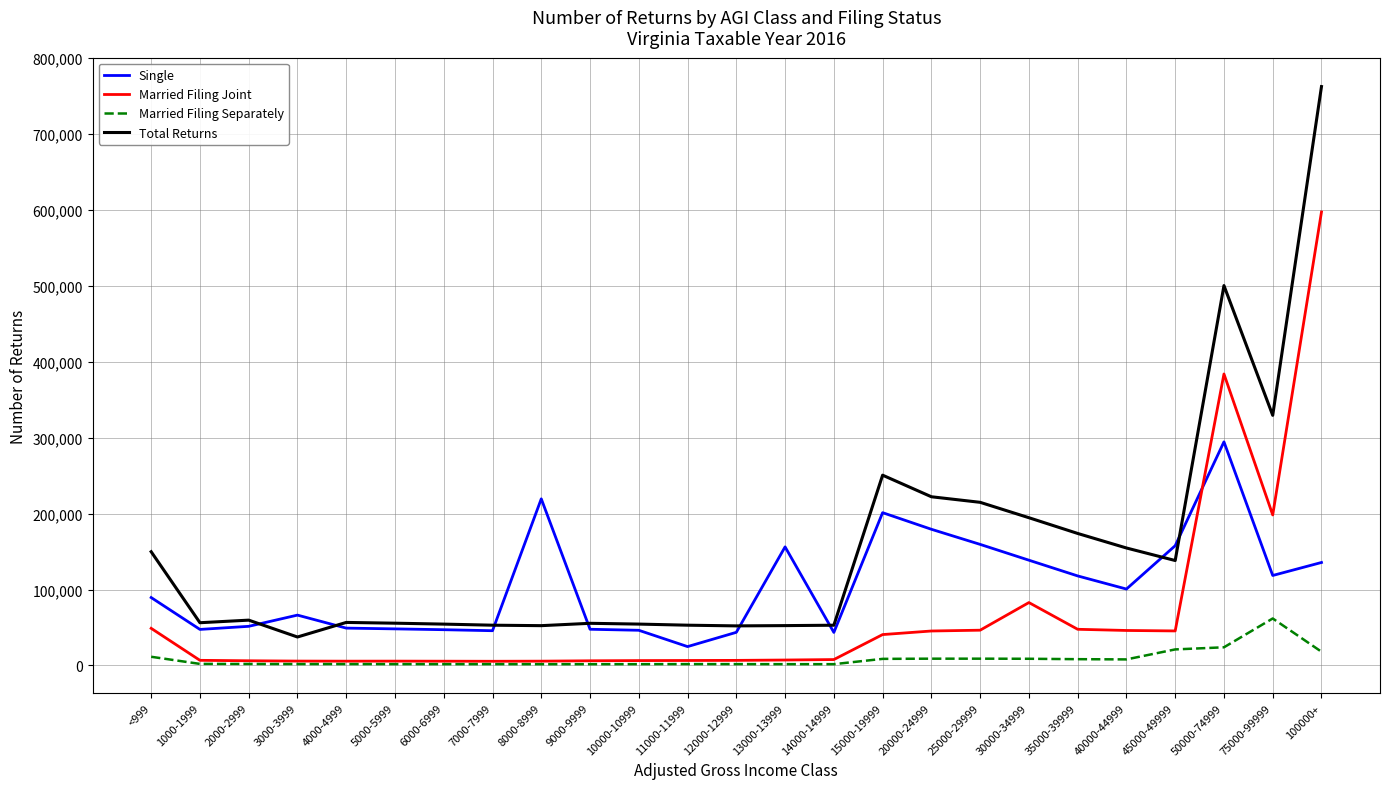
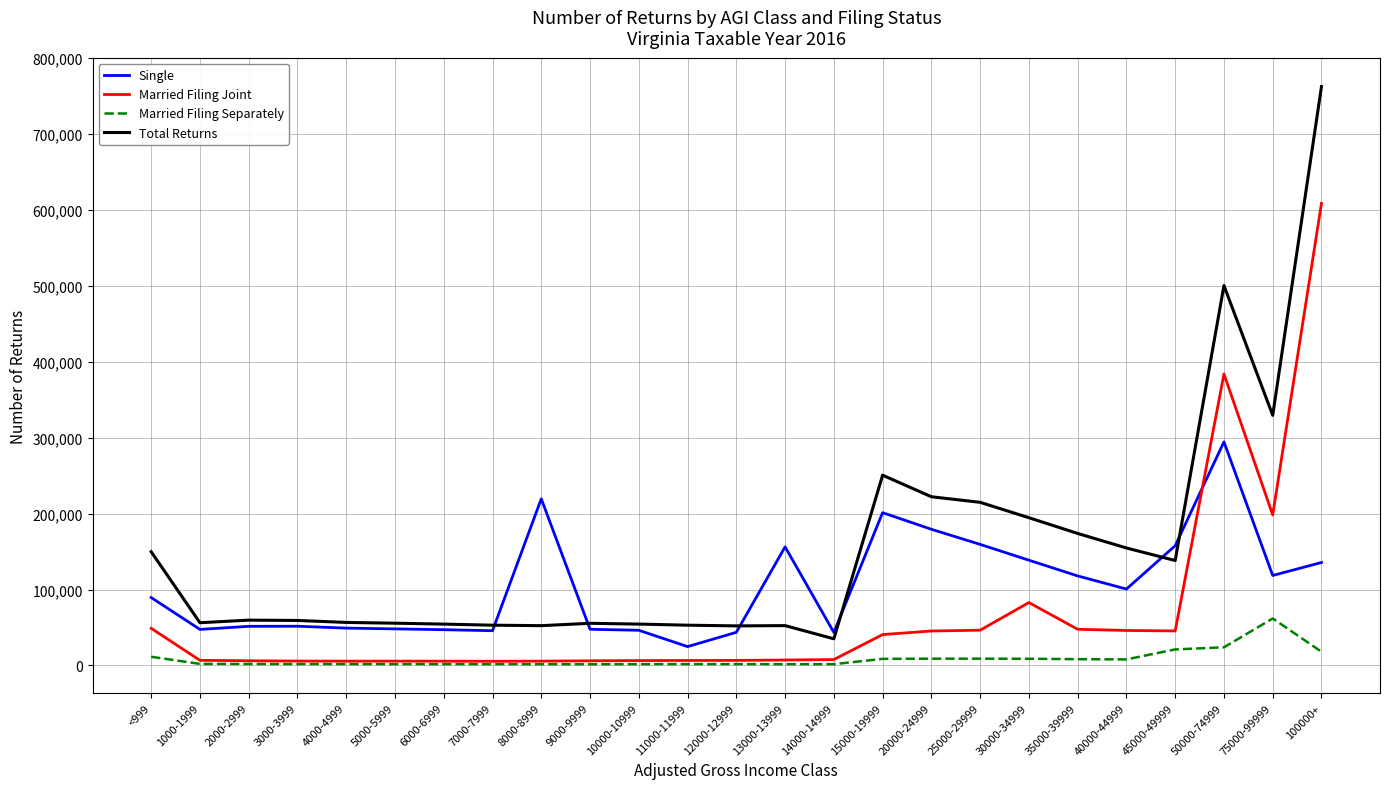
  {
    "Single": {
      "<999": "90,000",
      "1000-1999": "50,000",
      "2000-2999": "50,000",
-     "3000-3999": "70,000",
+     "3000-3999": "50,000",
      "4000-4999": "50,000",
      "5000-5999": "50,000",
      "6000-6999": "50,000",
      "7000-7999": "50,000",
      "8000-8999": "220,000",
      "9000-9999": "50,000",
      "10000-10999": "50,000",
      "11000-11999": "20,000",
      "12000-12999": "40,000",
      "13000-13999": "160,000",
      "14000-14999": "40,000",
      "15000-19999": "200,000",
      "20000-24999": "180,000",
      "25000-29999": "160,000",
      "30000-34999": "140,000",
      "35000-39999": "120,000",
      "40000-44999": "100,000",
      "45000-49999": "160,000",
      "50000-74999": "290,000",
      "75000-99999": "120,000",
      "100000+": "140,000"
    },
    "Married Filing Joint": {
      "<999": "50,000",
      "1000-1999": "10,000",
      "2000-2999": "10,000",
      "3000-3999": "10,000",
      "4000-4999": "10,000",
      "5000-5999": "10,000",
      "6000-6999": "10,000",
      "7000-7999": "10,000",
      "8000-8999": "10,000",
      "9000-9999": "10,000",
      "10000-10999": "10,000",
      "11000-11999": "10,000",
      "12000-12999": "10,000",
      "13000-13999": "10,000",
      "14000-14999": "10,000",
      "15000-19999": "40,000",
      "20000-24999": "50,000",
      "25000-29999": "50,000",
      "30000-34999": "80,000",
      "35000-39999": "50,000",
      "40000-44999": "50,000",
      "45000-49999": "50,000",
      "50000-74999": "380,000",
      "75000-99999": "200,000",
-     "100000+": "600,000"
+     "100000+": "610,000"
    },
    "Married Filing Separately": {
      "<999": "10,000",
      "1000-1999": "0",
      "2000-2999": "0",
      "3000-3999": "0",
      "4000-4999": "0",
      "5000-5999": "0",
      "6000-6999": "0",
      "7000-7999": "0",
      "8000-8999": "0",
      "9000-9999": "0",
      "10000-10999": "0",
      "11000-11999": "0",
      "12000-12999": "0",
      "13000-13999": "0",
      "14000-14999": "0",
      "15000-19999": "10,000",
      "20000-24999": "10,000",
      "25000-29999": "10,000",
      "30000-34999": "10,000",
      "35000-39999": "10,000",
      "40000-44999": "10,000",
      "45000-49999": "20,000",
      "50000-74999": "20,000",
      "75000-99999": "60,000",
      "100000+": "20,000"
    },
    "Total Returns": {
      "<999": "150,000",
      "1000-1999": "60,000",
      "2000-2999": "60,000",
-     "3000-3999": "40,000",
+     "3000-3999": "60,000",
      "4000-4999": "60,000",
      "5000-5999": "60,000",
      "6000-6999": "50,000",
      "7000-7999": "50,000",
      "8000-8999": "50,000",
      "9000-9999": "60,000",
      "10000-10999": "50,000",
      "11000-11999": "50,000",
      "12000-12999": "50,000",
      "13000-13999": "50,000",
-     "14000-14999": "50,000",
+     "14000-14999": "40,000",
      "15000-19999": "250,000",
      "20000-24999": "220,000",
      "25000-29999": "210,000",
      "30000-34999": "190,000",
      "35000-39999": "170,000",
      "40000-44999": "150,000",
      "45000-49999": "140,000",
      "50000-74999": "500,000",
      "75000-99999": "330,000",
      "100000+": "760,000"
    }
  }
